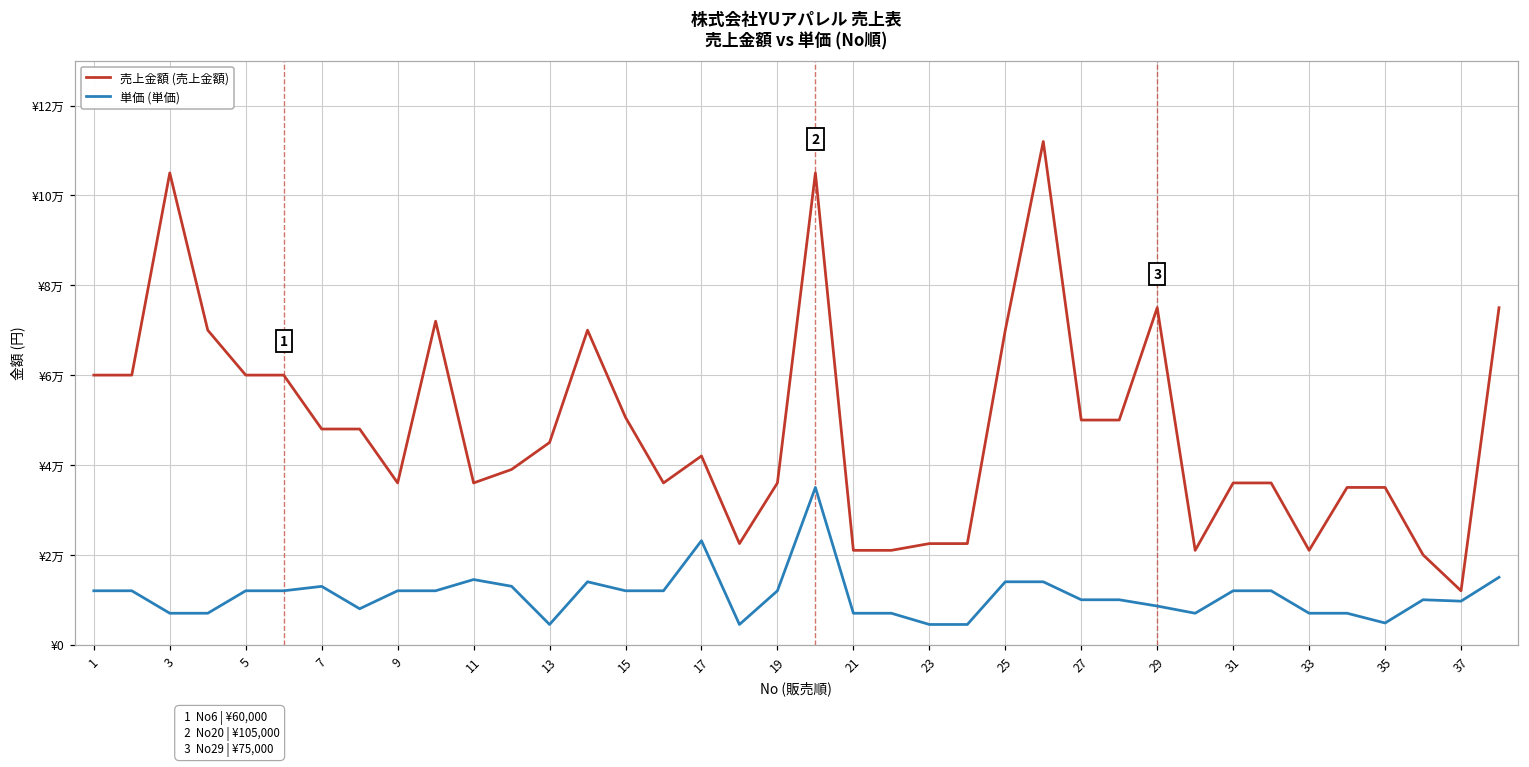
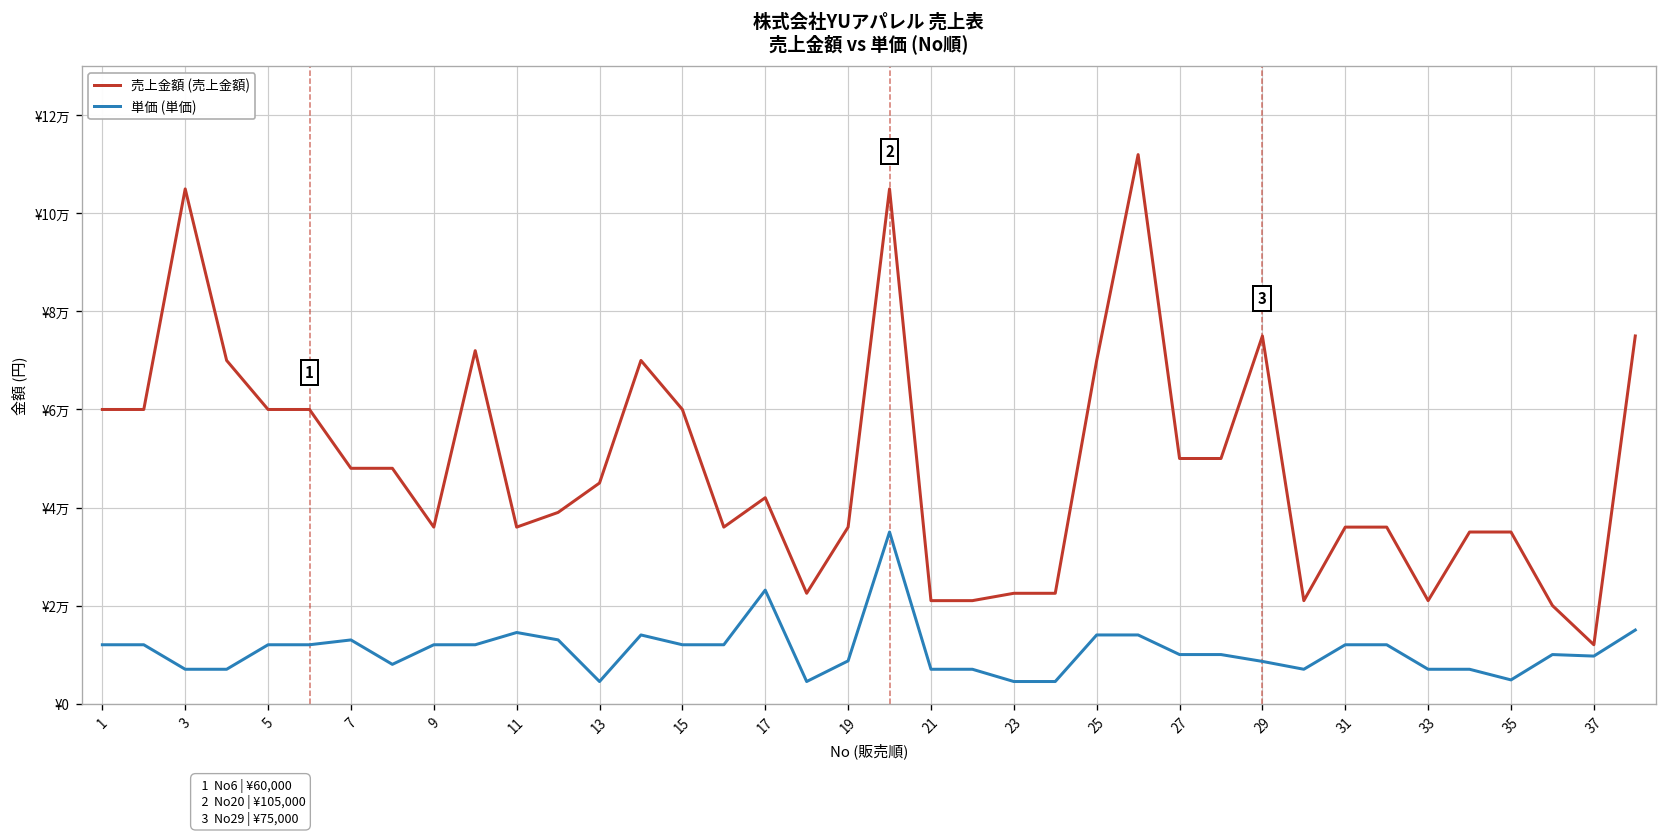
  {
    "売上金額 (売上金額)": {
      "1": "¥6.0万",
      "3": "¥10.5万",
      "5": "¥6.0万",
      "7": "¥4.8万",
      "9": "¥3.6万",
      "11": "¥3.6万",
      "13": "¥4.5万",
-     "15": "¥5.1万",
+     "15": "¥6.0万",
      "17": "¥4.2万",
      "19": "¥3.6万",
      "21": "¥2.1万",
      "23": "¥2.3万",
      "25": "¥7.0万",
      "27": "¥5.0万",
      "31": "¥3.6万",
      "33": "¥2.1万",
      "35": "¥3.5万",
      "37": "¥1.2万"
    },
    "単価 (単価)": {
      "1": "¥1.2万",
      "3": "¥0.7万",
      "5": "¥1.2万",
      "7": "¥1.3万",
      "9": "¥1.2万",
      "11": "¥1.5万",
      "13": "¥0.5万",
      "15": "¥1.2万",
      "17": "¥2.3万",
-     "19": "¥1.2万",
+     "19": "¥0.9万",
      "21": "¥0.7万",
      "23": "¥0.5万",
      "25": "¥1.4万",
      "27": "¥1.0万",
      "29": "¥0.9万",
      "31": "¥1.2万",
      "33": "¥0.7万",
      "35": "¥0.5万",
      "37": "¥1.0万"
    }
  }
